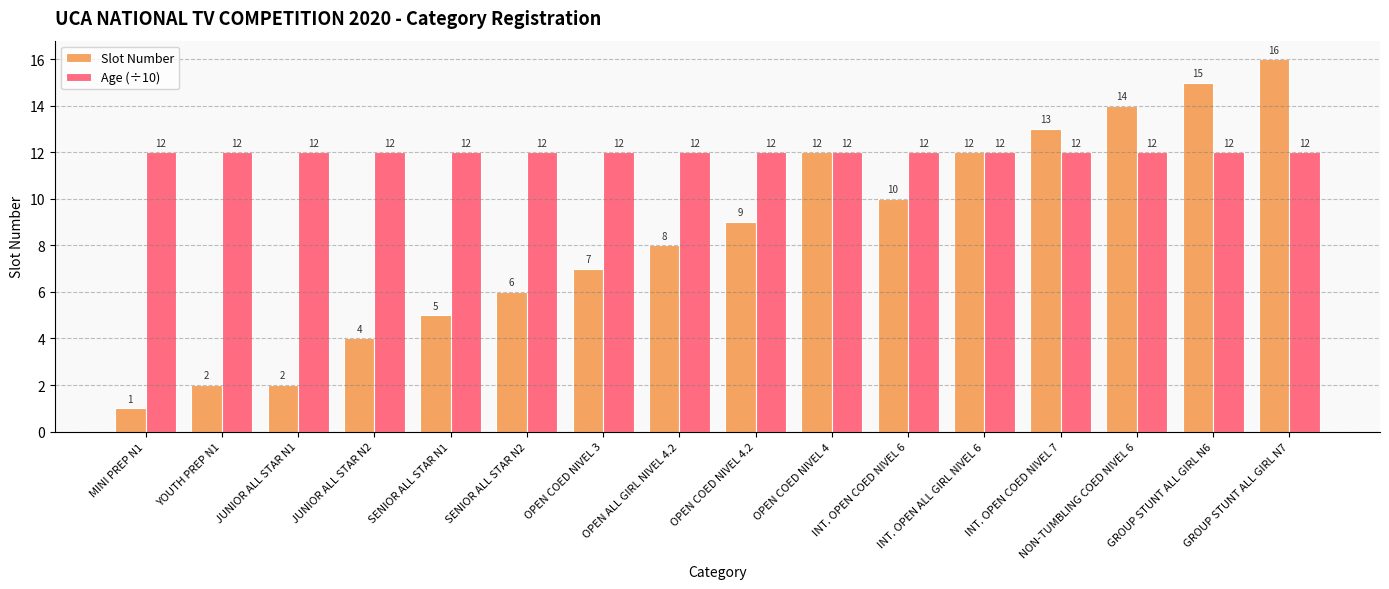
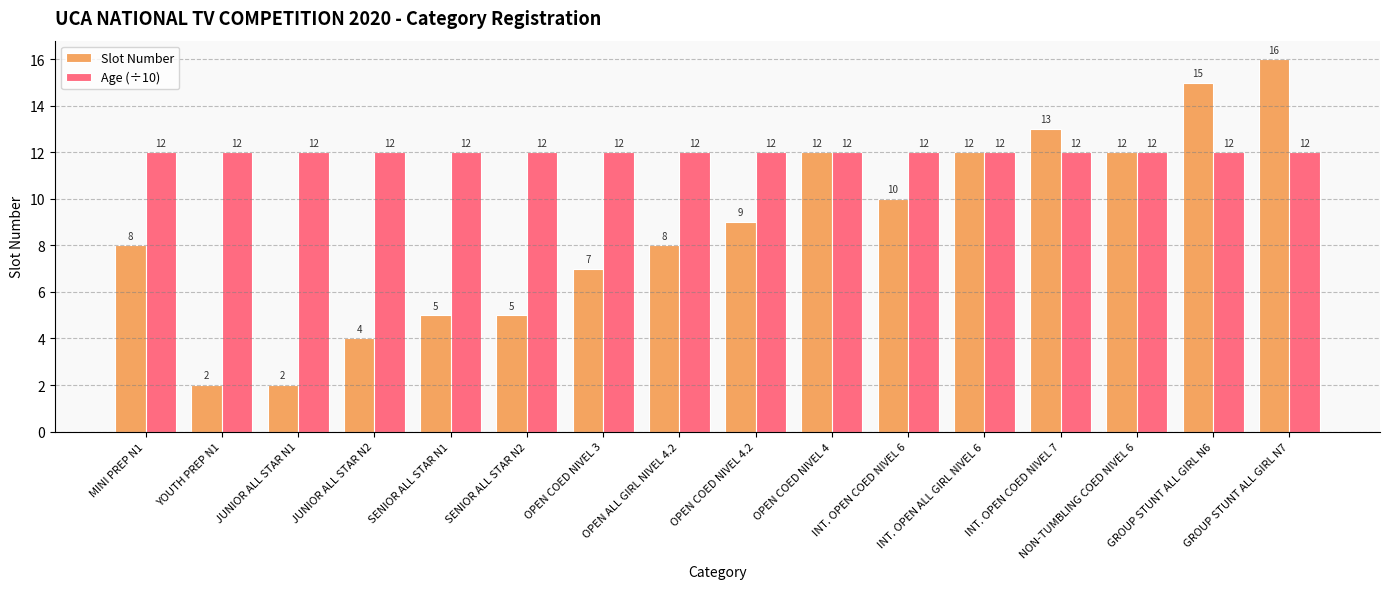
  {
    "Slot Number": {
-     "MINI PREP N1": 1,
+     "MINI PREP N1": 8,
      "YOUTH PREP N1": 2,
      "JUNIOR ALL STAR N1": 2,
      "JUNIOR ALL STAR N2": 4,
      "SENIOR ALL STAR N1": 5,
-     "SENIOR ALL STAR N2": 6,
+     "SENIOR ALL STAR N2": 5,
      "OPEN COED NIVEL 3": 7,
      "OPEN ALL GIRL NIVEL 4.2": 8,
      "OPEN COED NIVEL 4.2": 9,
      "OPEN COED NIVEL 4": 12,
      "INT. OPEN COED NIVEL 6": 10,
      "INT. OPEN ALL GIRL NIVEL 6": 12,
      "INT. OPEN COED NIVEL 7": 13,
-     "NON-TUMBLING COED NIVEL 6": 14,
+     "NON-TUMBLING COED NIVEL 6": 12,
      "GROUP STUNT ALL GIRL N6": 15,
      "GROUP STUNT ALL GIRL N7": 16
    },
    "Age (÷10)": {
      "MINI PREP N1": 12,
      "YOUTH PREP N1": 12,
      "JUNIOR ALL STAR N1": 12,
      "JUNIOR ALL STAR N2": 12,
      "SENIOR ALL STAR N1": 12,
      "SENIOR ALL STAR N2": 12,
      "OPEN COED NIVEL 3": 12,
      "OPEN ALL GIRL NIVEL 4.2": 12,
      "OPEN COED NIVEL 4.2": 12,
      "OPEN COED NIVEL 4": 12,
      "INT. OPEN COED NIVEL 6": 12,
      "INT. OPEN ALL GIRL NIVEL 6": 12,
      "INT. OPEN COED NIVEL 7": 12,
      "NON-TUMBLING COED NIVEL 6": 12,
      "GROUP STUNT ALL GIRL N6": 12,
      "GROUP STUNT ALL GIRL N7": 12
    }
  }
